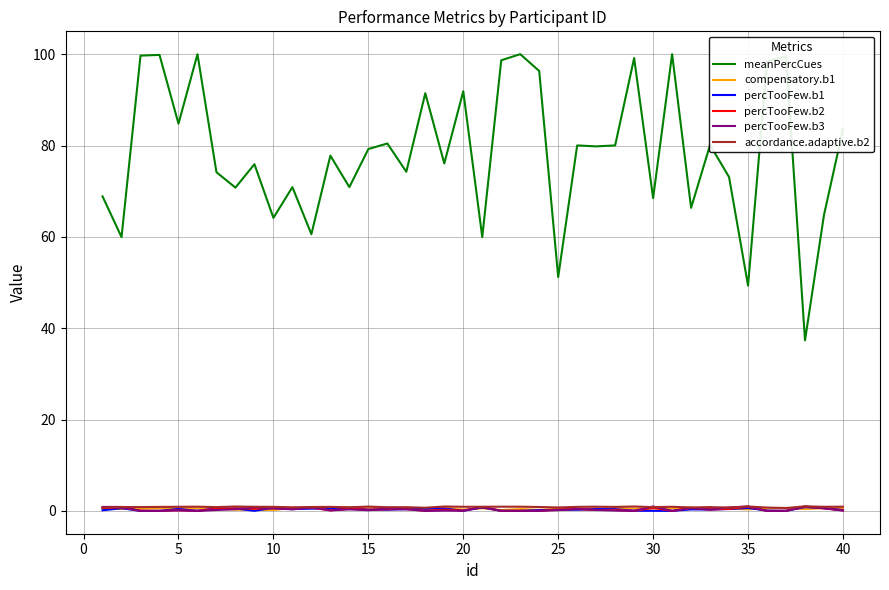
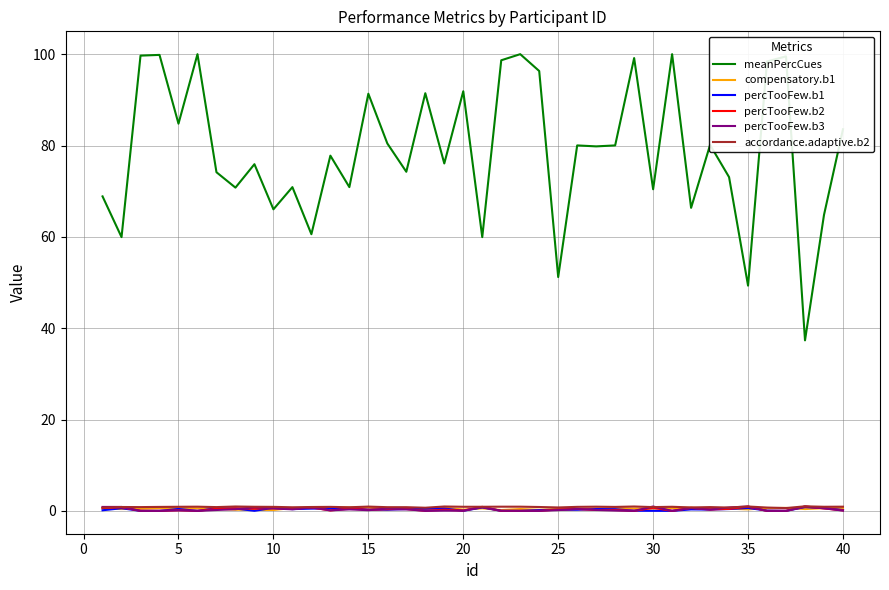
  {
    "meanPercCues": {
      "5": 85,
-     "10": 64,
-     "15": 79,
+     "10": 66,
+     "15": 91,
      "20": 92,
      "25": 51,
-     "30": 68,
+     "30": 70,
      "35": 49
    },
    "accordance.adaptive.b2": {
      "20": 1
    }
  }
